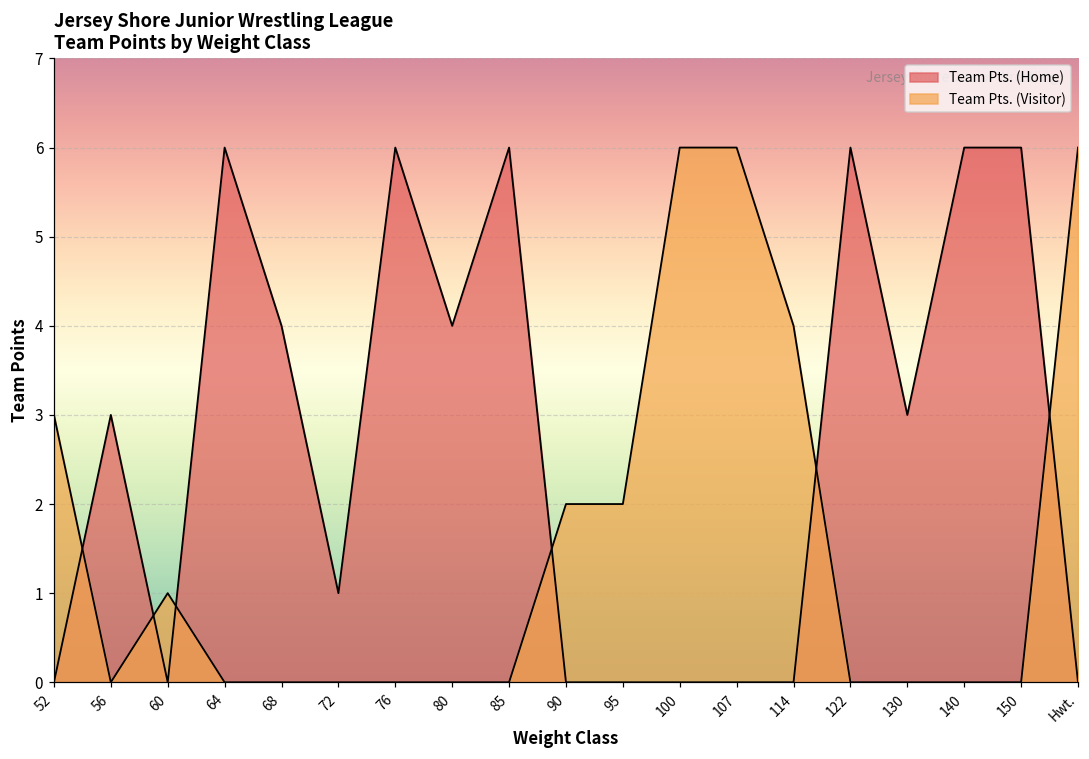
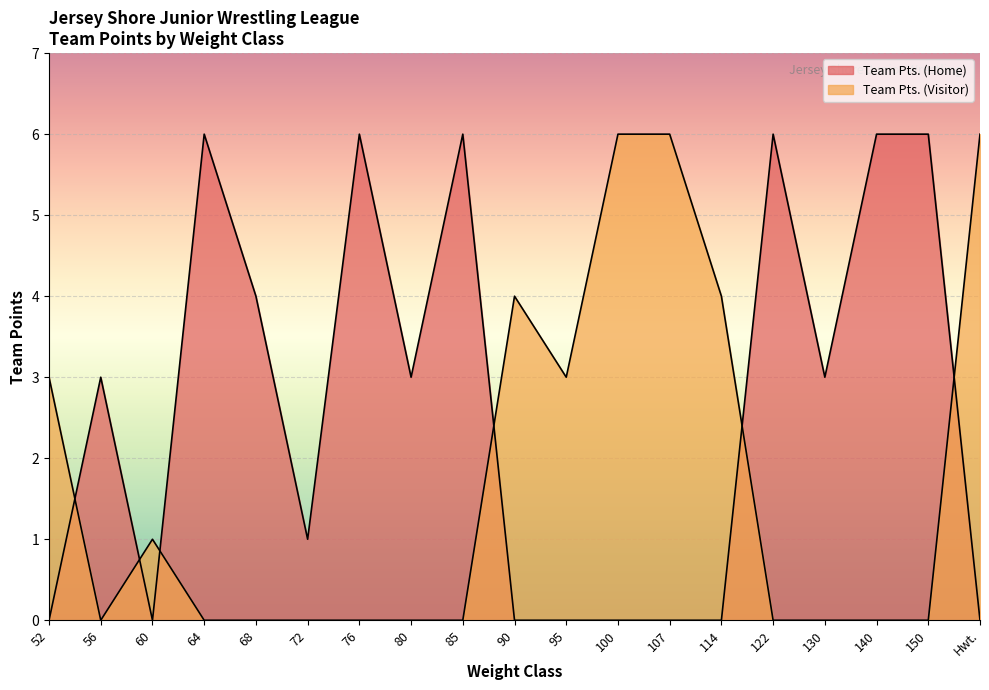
  {
    "Team Pts. (Home)": {
      "52": 0,
      "56": 3,
      "60": 0,
      "64": 6,
      "68": 4,
      "72": 1,
      "76": 6,
-     "80": 4,
+     "80": 3,
      "85": 6,
      "90": 0,
      "95": 0,
      "100": 0,
      "107": 0,
      "114": 0,
      "122": 6,
      "130": 3,
      "140": 6,
      "150": 6,
      "Hwt.": 0
    },
    "Team Pts. (Visitor)": {
      "52": 3,
      "56": 0,
      "60": 1,
      "64": 0,
      "68": 0,
      "72": 0,
      "76": 0,
      "80": 0,
      "85": 0,
-     "90": 2,
-     "95": 2,
+     "90": 4,
+     "95": 3,
      "100": 6,
      "107": 6,
      "114": 4,
      "122": 0,
      "130": 0,
      "140": 0,
      "150": 0,
      "Hwt.": 6
    }
  }
